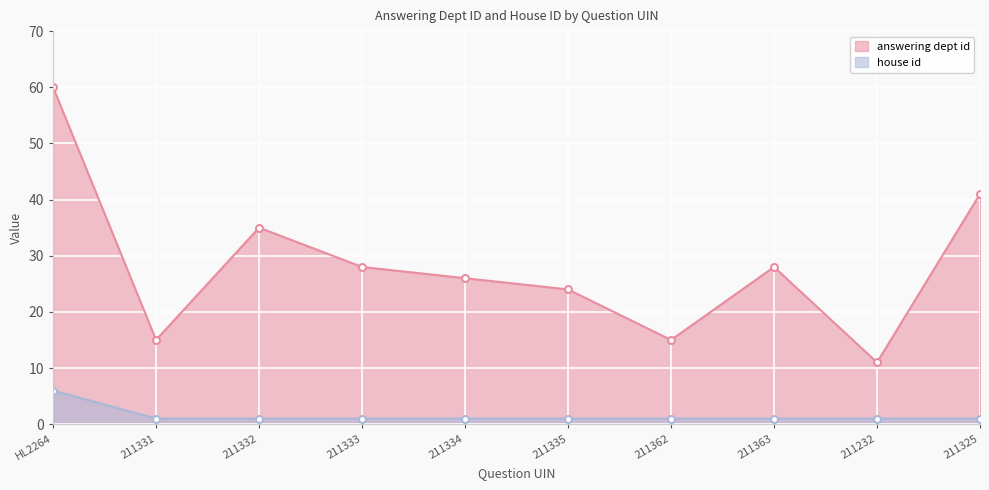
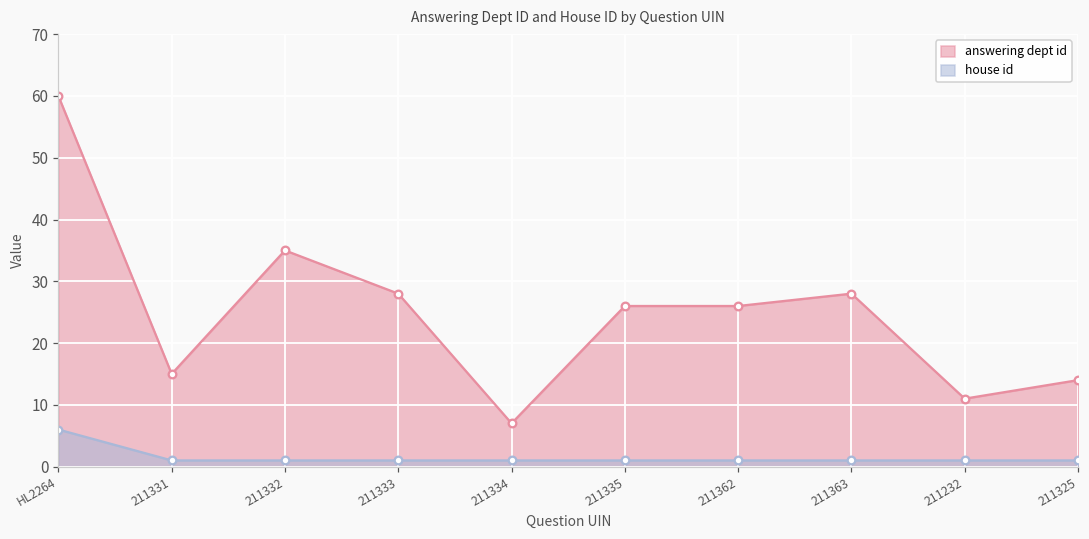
  {
    "answering dept id": {
      "HL2264": 60,
      "211331": 15,
      "211332": 35,
      "211333": 28,
-     "211334": 26,
-     "211335": 24,
-     "211362": 15,
+     "211334": 7,
+     "211335": 26,
+     "211362": 26,
      "211363": 28,
      "211232": 11,
-     "211325": 41
+     "211325": 14
    },
    "house id": {
      "HL2264": 6,
      "211331": 1,
      "211332": 1,
      "211333": 1,
      "211334": 1,
      "211335": 1,
      "211362": 1,
      "211363": 1,
      "211232": 1,
      "211325": 1
    }
  }
